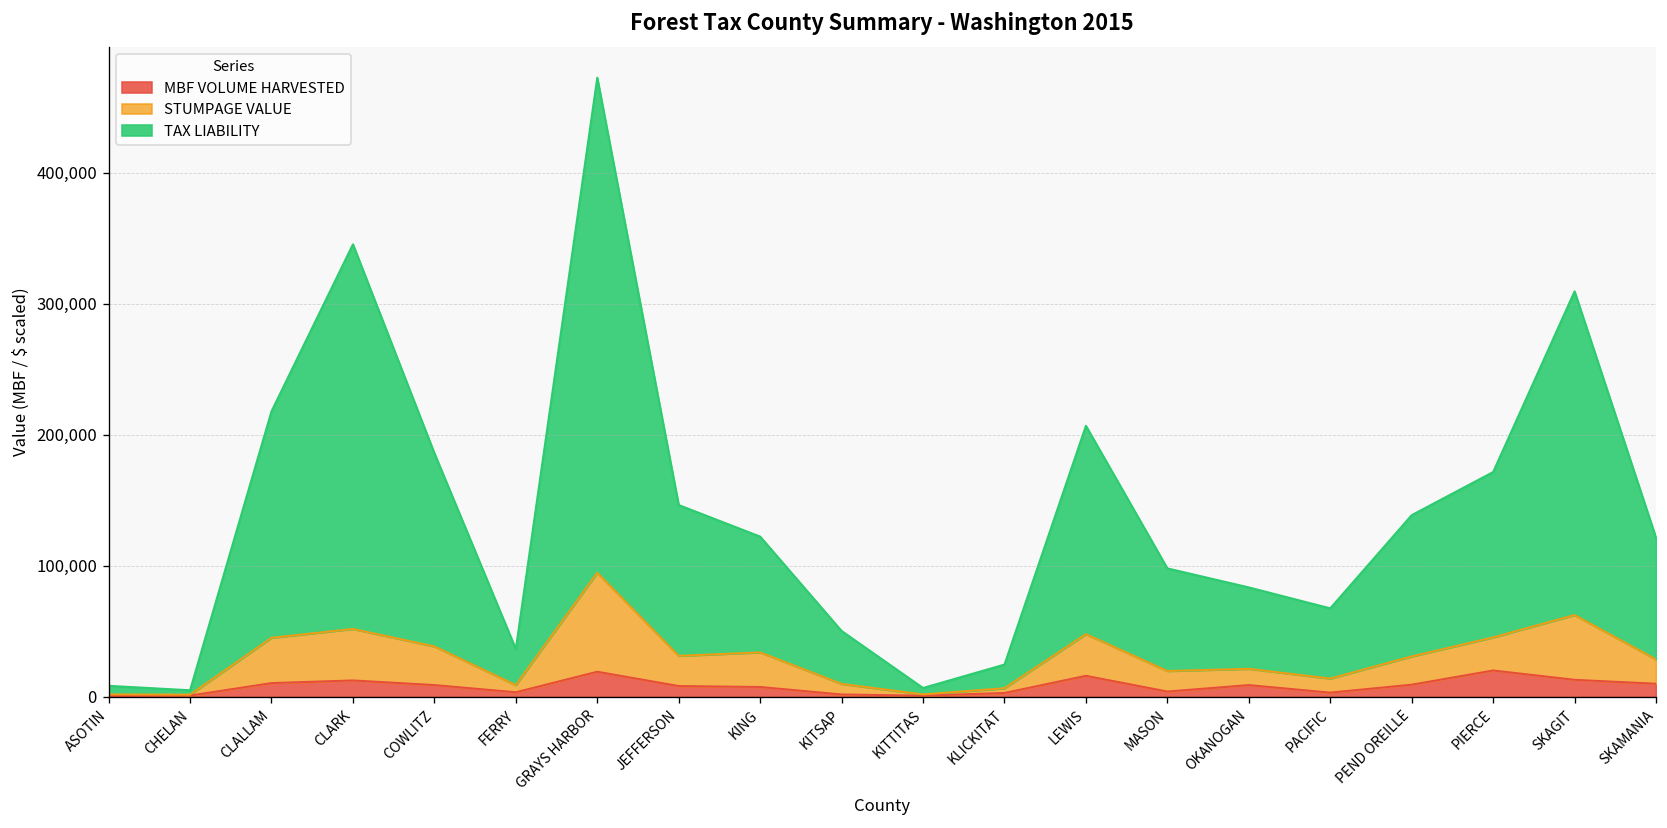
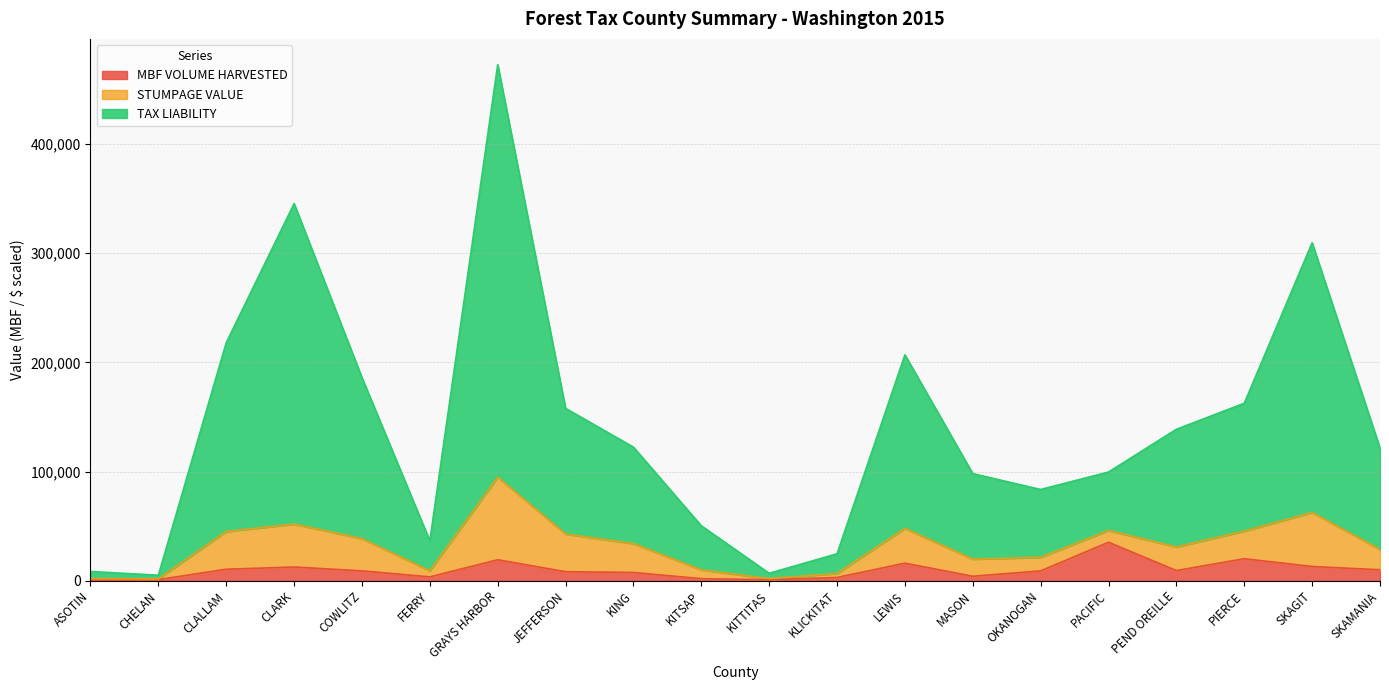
  {
    "MBF VOLUME HARVESTED": {
      "CLALLAM": "11,000",
      "CLARK": "13,000",
      "COWLITZ": "9,000",
      "FERRY": "4,000",
      "GRAYS HARBOR": "19,000",
      "JEFFERSON": "8,000",
      "KING": "8,000",
      "KITSAP": "2,000",
      "KLICKITAT": "3,000",
      "LEWIS": "16,000",
      "MASON": "4,000",
      "OKANOGAN": "9,000",
-     "PACIFIC": "3,000",
+     "PACIFIC": "35,000",
      "PEND OREILLE": "9,000",
      "PIERCE": "20,000",
      "SKAGIT": "13,000",
      "SKAMANIA": "10,000"
    },
    "STUMPAGE VALUE": {
      "CLALLAM": "35,000",
      "CLARK": "39,000",
      "COWLITZ": "30,000",
      "FERRY": "5,000",
      "GRAYS HARBOR": "76,000",
-     "JEFFERSON": "23,000",
+     "JEFFERSON": "34,000",
      "KING": "26,000",
      "KITSAP": "8,000",
      "KLICKITAT": "4,000",
      "LEWIS": "32,000",
      "MASON": "16,000",
      "OKANOGAN": "12,000",
      "PACIFIC": "11,000",
      "PEND OREILLE": "22,000",
      "PIERCE": "25,000",
      "SKAGIT": "49,000",
      "SKAMANIA": "19,000"
    },
    "TAX LIABILITY": {
      "ASOTIN": "7,000",
      "CHELAN": "3,000",
      "CLALLAM": "173,000",
      "CLARK": "294,000",
      "COWLITZ": "148,000",
      "FERRY": "27,000",
      "GRAYS HARBOR": "378,000",
      "JEFFERSON": "115,000",
      "KING": "88,000",
      "KITSAP": "40,000",
      "KITTITAS": "5,000",
      "KLICKITAT": "18,000",
      "LEWIS": "159,000",
      "MASON": "78,000",
      "OKANOGAN": "62,000",
      "PACIFIC": "54,000",
      "PEND OREILLE": "108,000",
-     "PIERCE": "126,000",
+     "PIERCE": "117,000",
      "SKAGIT": "247,000",
      "SKAMANIA": "93,000"
    }
  }
